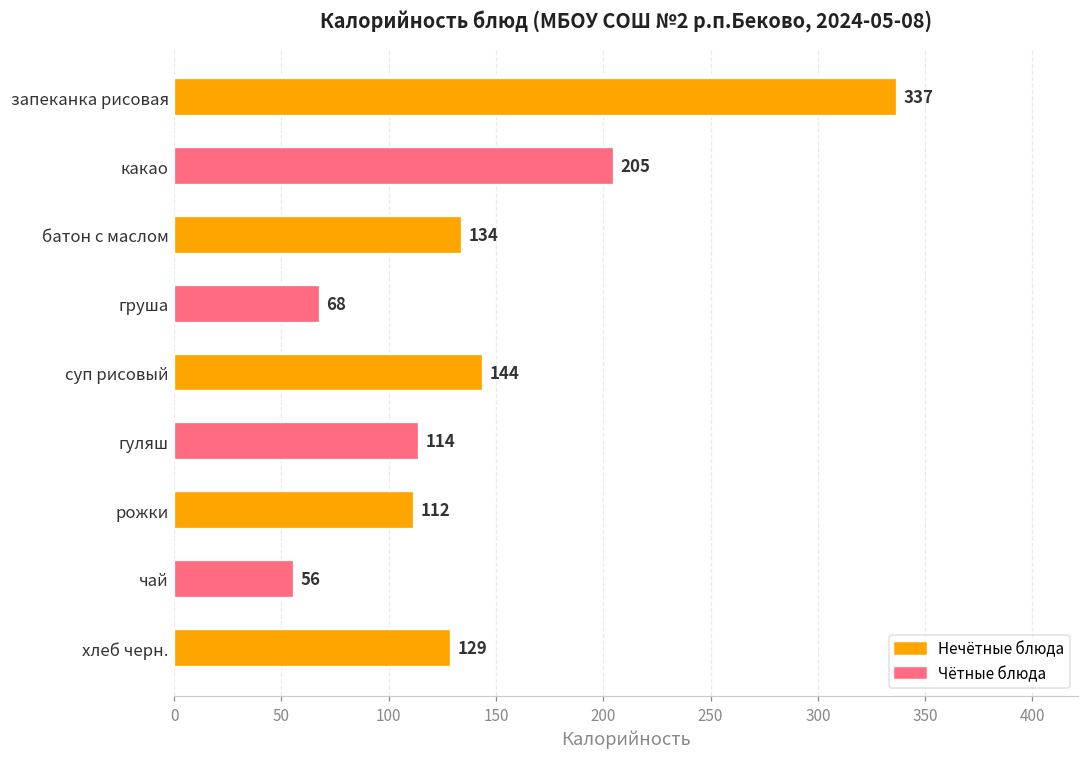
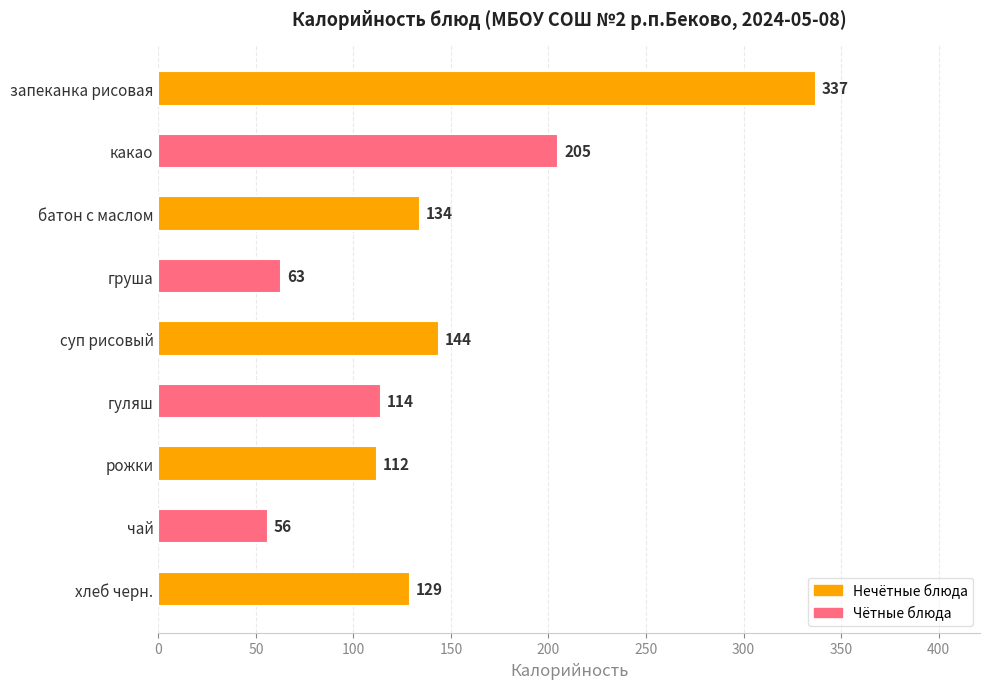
  {
    "запеканка рисовая": 337,
    "какао": 205,
    "батон с маслом": 134,
-   "груша": 68,
+   "груша": 63,
    "суп рисовый": 144,
    "гуляш": 114,
    "рожки": 112,
    "чай": 56,
    "хлеб черн.": 129
  }
